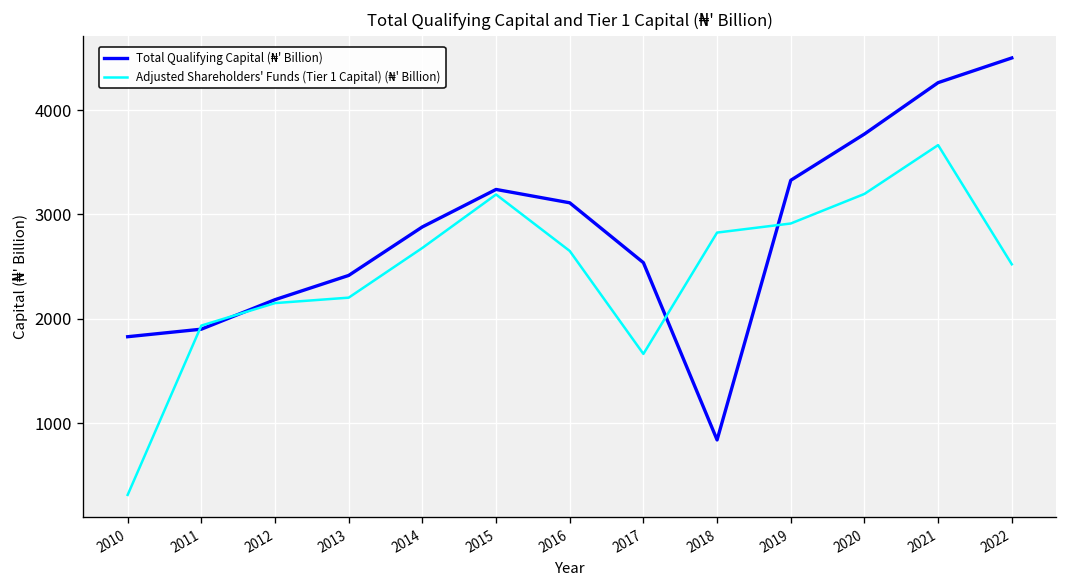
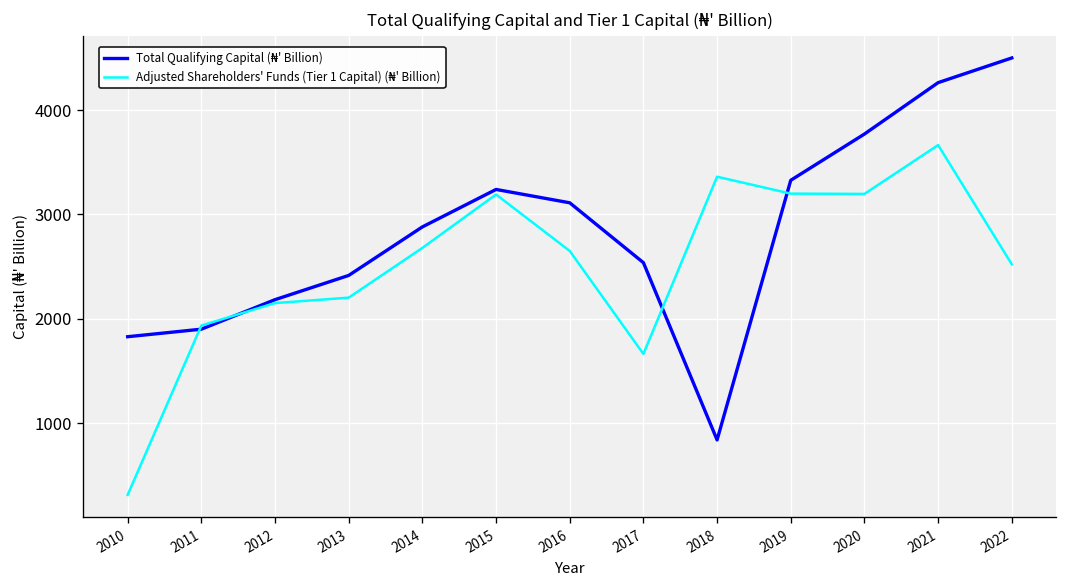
  {
    "Total Qualifying Capital (₦' Billion)": {
      "2010": 1800,
      "2011": 1900,
      "2012": 2200,
      "2013": 2400,
      "2014": 2900,
      "2015": 3200,
      "2016": 3100,
      "2017": 2500,
      "2018": 800,
      "2019": 3300,
      "2020": 3800,
      "2021": 4300,
      "2022": 4500
    },
    "Adjusted Shareholders' Funds (Tier 1 Capital) (₦' Billion)": {
      "2010": 300,
      "2011": 1900,
      "2012": 2200,
      "2013": 2200,
      "2014": 2700,
      "2015": 3200,
      "2016": 2600,
      "2017": 1700,
-     "2018": 2800,
-     "2019": 2900,
+     "2018": 3400,
+     "2019": 3200,
      "2020": 3200,
      "2021": 3700,
      "2022": 2500
    }
  }
